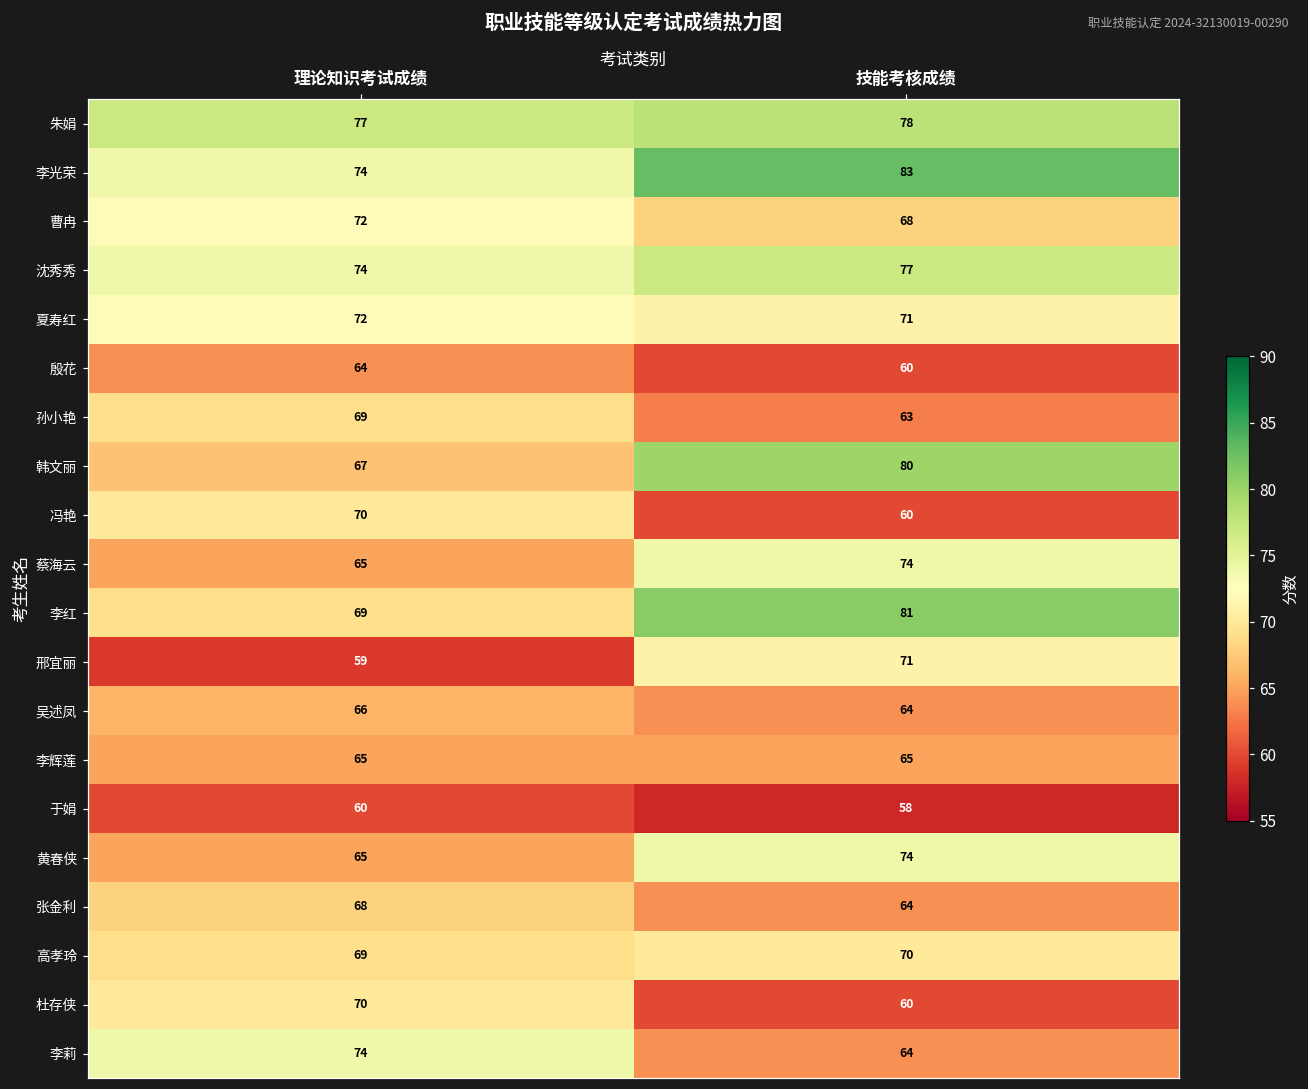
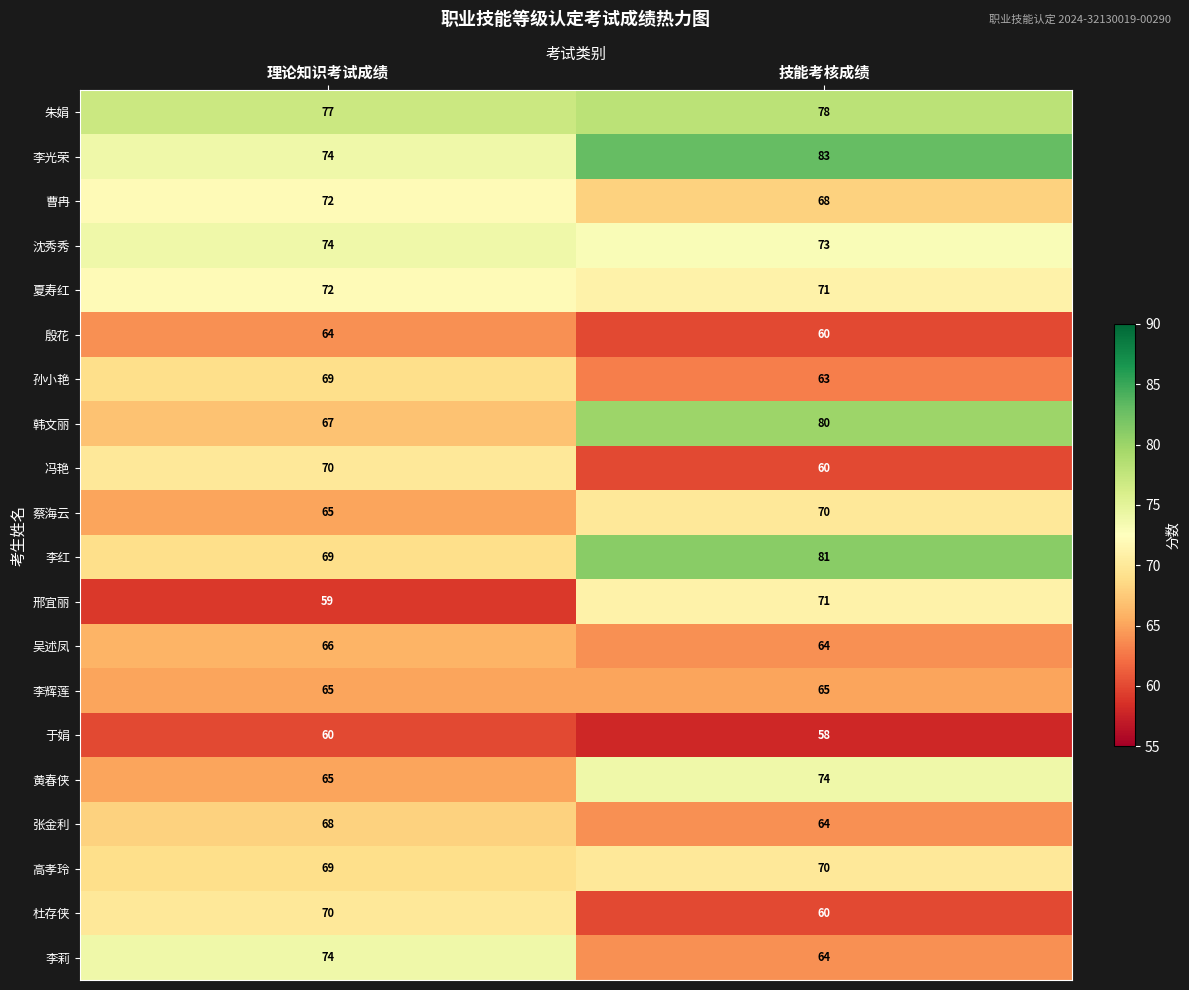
  {
    "朱娟": {
      "理论知识考试成绩": 77,
      "技能考核成绩": 78
    },
    "李光荣": {
      "理论知识考试成绩": 74,
      "技能考核成绩": 83
    },
    "曹冉": {
      "理论知识考试成绩": 72,
      "技能考核成绩": 68
    },
    "沈秀秀": {
      "理论知识考试成绩": 74,
-     "技能考核成绩": 77
+     "技能考核成绩": 73
    },
    "夏寿红": {
      "理论知识考试成绩": 72,
      "技能考核成绩": 71
    },
    "殷花": {
      "理论知识考试成绩": 64,
      "技能考核成绩": 60
    },
    "孙小艳": {
      "理论知识考试成绩": 69,
      "技能考核成绩": 63
    },
    "韩文丽": {
      "理论知识考试成绩": 67,
      "技能考核成绩": 80
    },
    "冯艳": {
      "理论知识考试成绩": 70,
      "技能考核成绩": 60
    },
    "蔡海云": {
      "理论知识考试成绩": 65,
-     "技能考核成绩": 74
+     "技能考核成绩": 70
    },
    "李红": {
      "理论知识考试成绩": 69,
      "技能考核成绩": 81
    },
    "邢宜丽": {
      "理论知识考试成绩": 59,
      "技能考核成绩": 71
    },
    "吴述凤": {
      "理论知识考试成绩": 66,
      "技能考核成绩": 64
    },
    "李辉莲": {
      "理论知识考试成绩": 65,
      "技能考核成绩": 65
    },
    "于娟": {
      "理论知识考试成绩": 60,
      "技能考核成绩": 58
    },
    "黄春侠": {
      "理论知识考试成绩": 65,
      "技能考核成绩": 74
    },
    "张金利": {
      "理论知识考试成绩": 68,
      "技能考核成绩": 64
    },
    "高孝玲": {
      "理论知识考试成绩": 69,
      "技能考核成绩": 70
    },
    "杜存侠": {
      "理论知识考试成绩": 70,
      "技能考核成绩": 60
    },
    "李莉": {
      "理论知识考试成绩": 74,
      "技能考核成绩": 64
    }
  }
